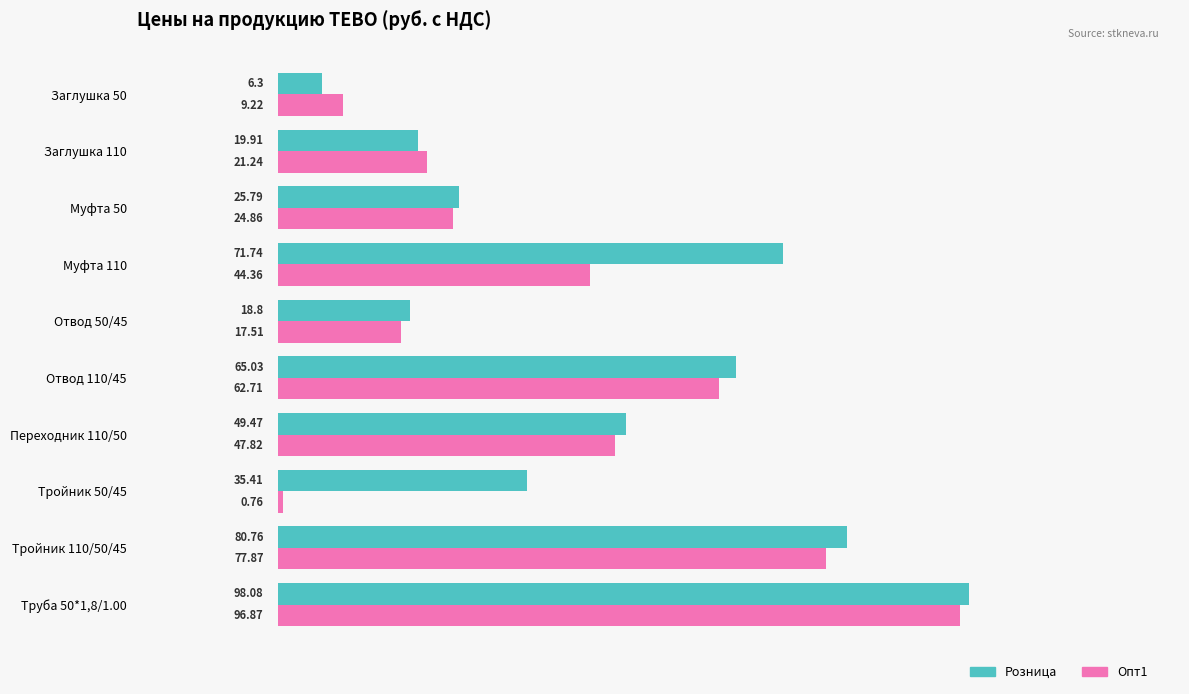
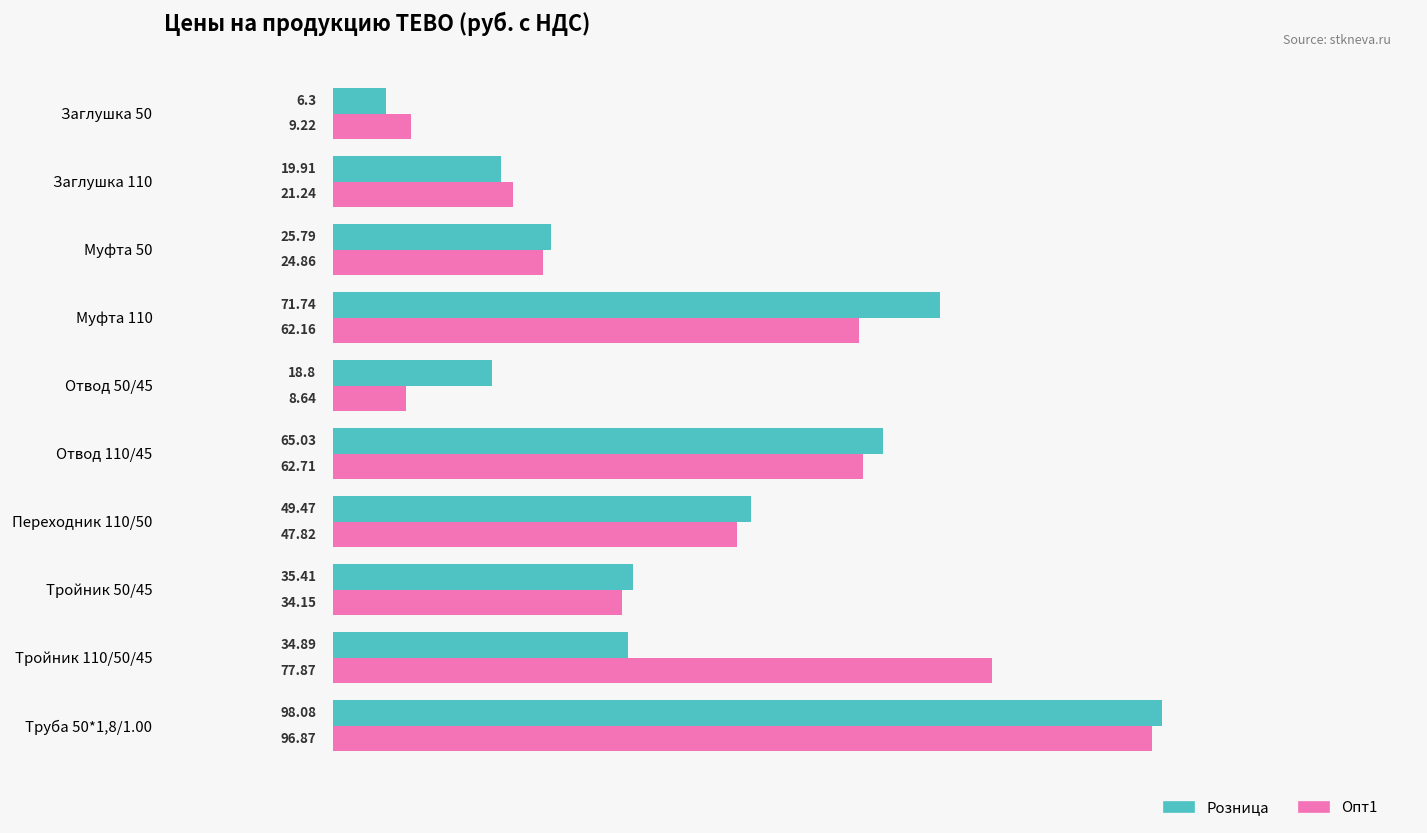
  {
    "Розница": {
-     "Тройник 110/50/45": 80.76
+     "Тройник 110/50/45": 34.89
    },
    "Опт1": {
-     "Муфта 110": 44.36,
-     "Отвод 50/45": 17.51,
-     "Тройник 50/45": 0.76
+     "Муфта 110": 62.16,
+     "Отвод 50/45": 8.64,
+     "Тройник 50/45": 34.15
    }
  }
